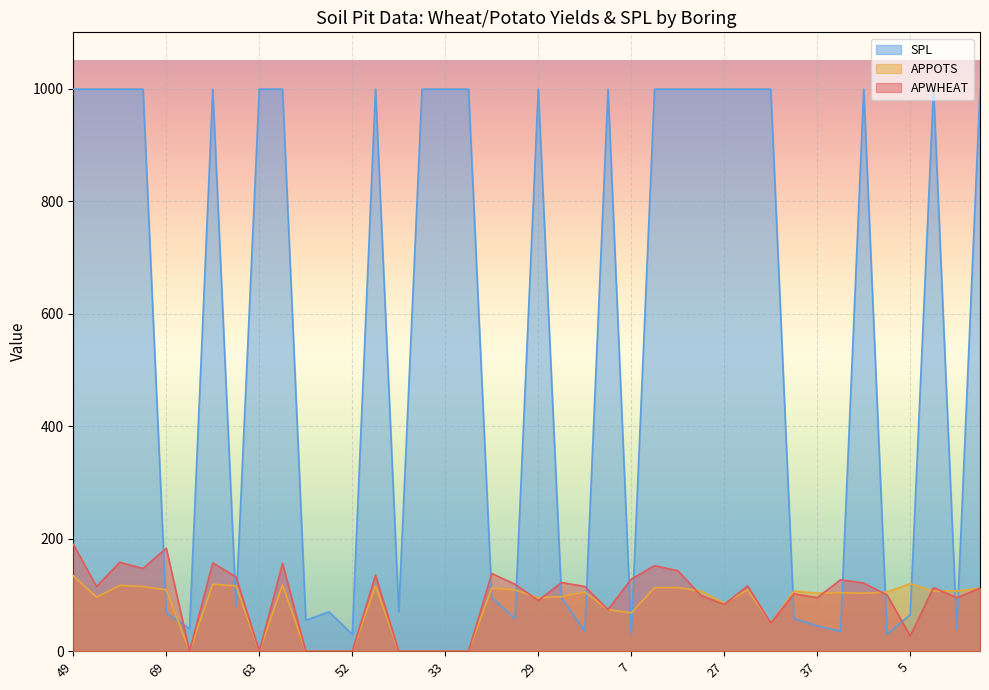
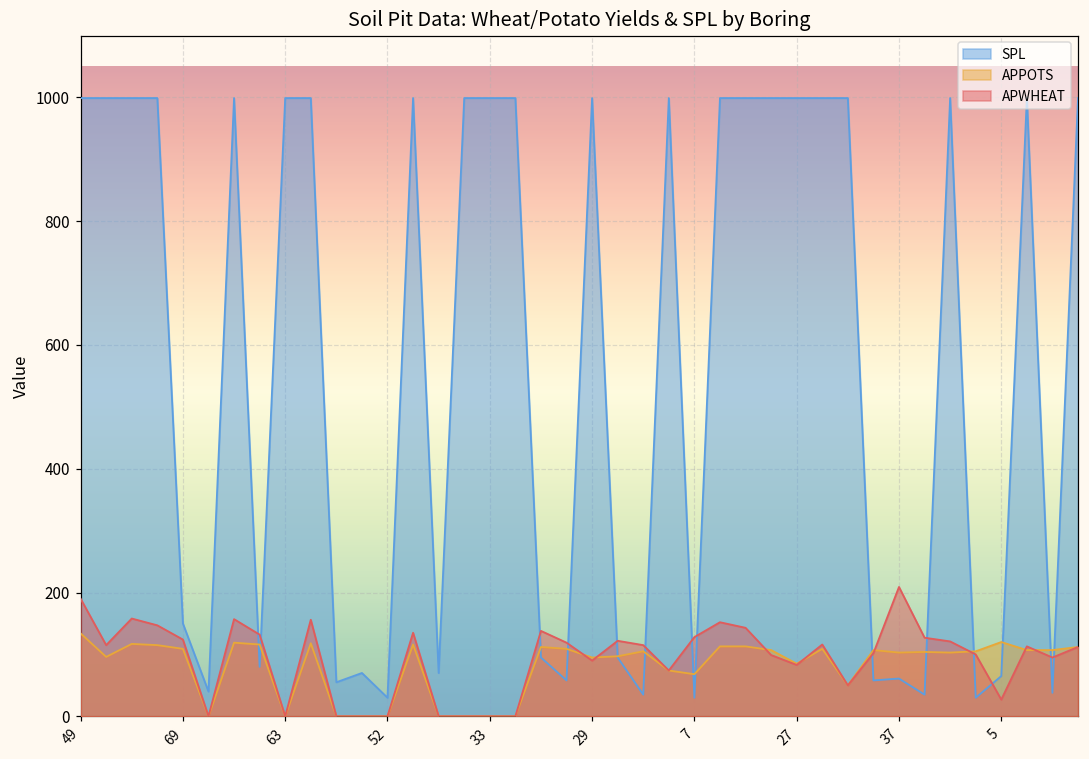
  {
    "SPL": {
      "49": 1000,
-     "69": 70,
+     "69": 150,
      "63": 1000,
      "52": 30,
      "33": 1000,
      "29": 1000,
      "7": 30,
      "27": 1000,
-     "37": 50,
+     "37": 60,
      "5": 70
    },
    "APPOTS": {
      "49": 130,
      "69": 110,
      "29": 100,
      "7": 70,
      "37": 100,
      "5": 120
    },
    "APWHEAT": {
      "49": 190,
-     "69": 180,
+     "69": 120,
      "29": 90,
      "7": 130,
-     "37": 100,
+     "37": 210,
      "5": 30
    }
  }
